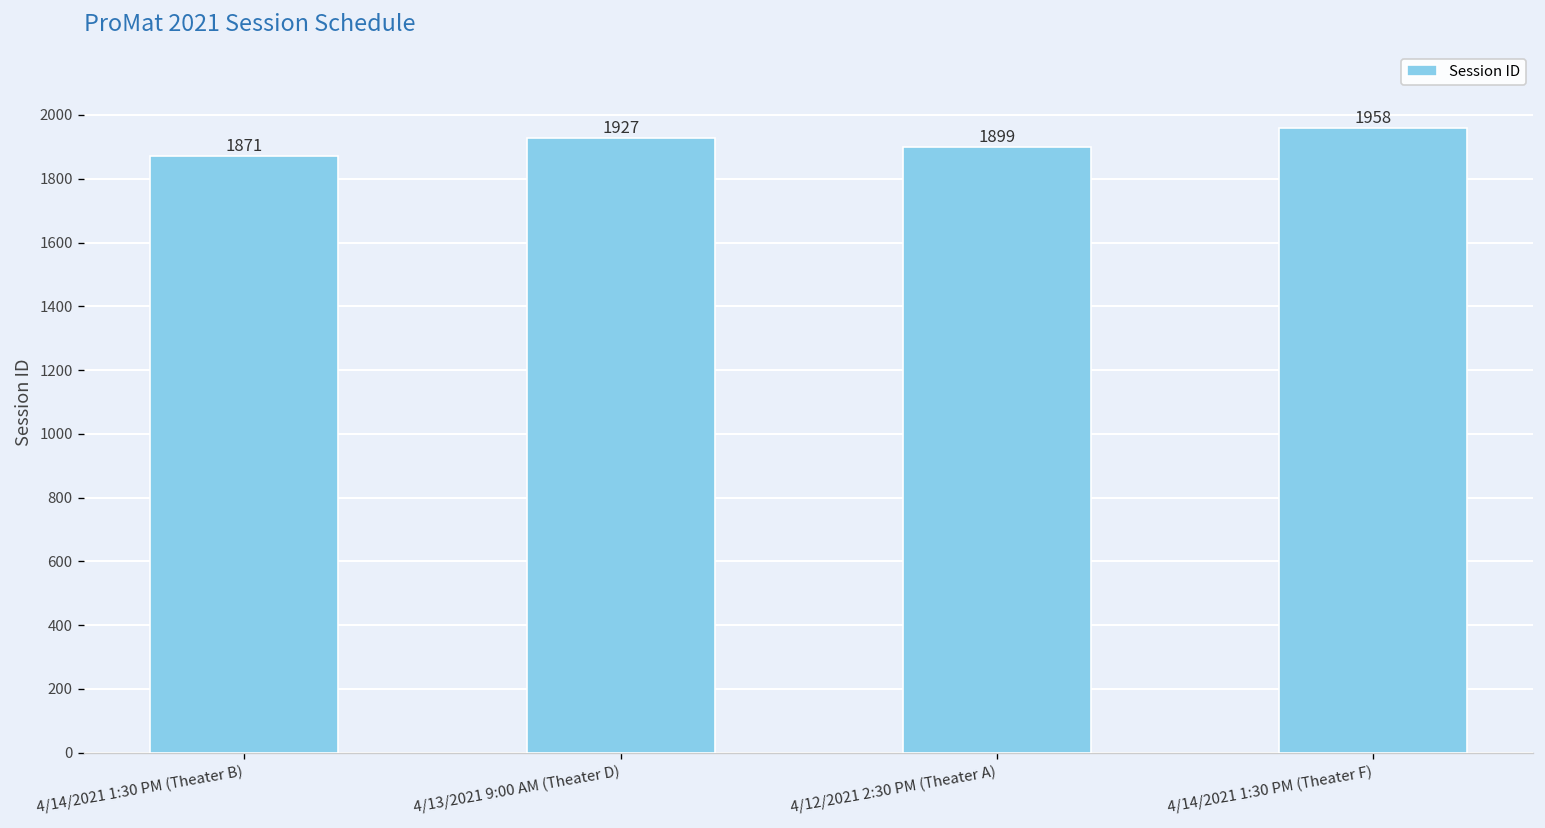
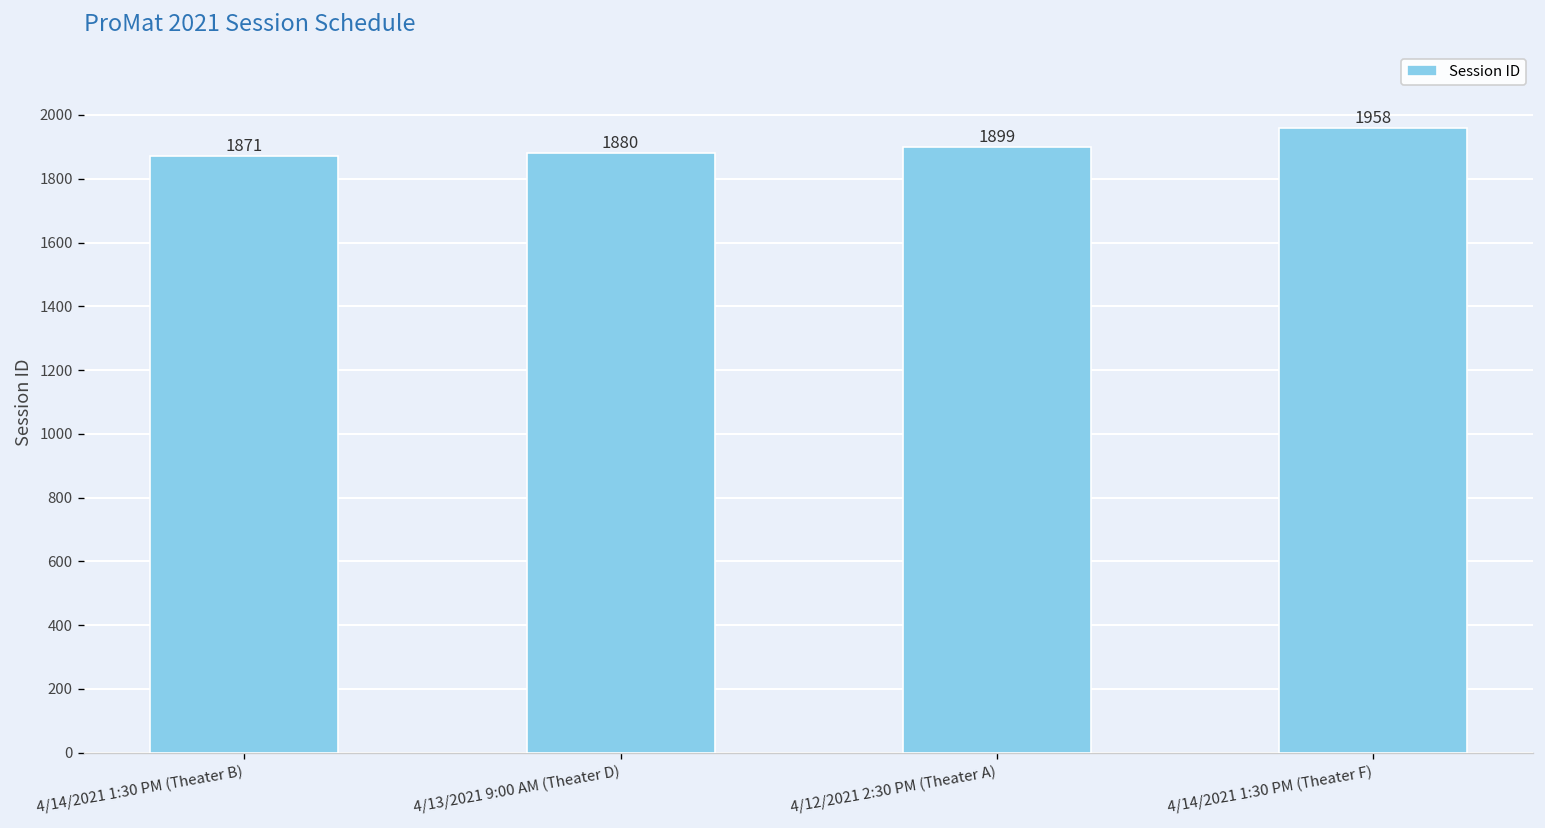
  {
    "4/14/2021 1:30 PM (Theater B)": 1871,
-   "4/13/2021 9:00 AM (Theater D)": 1927,
+   "4/13/2021 9:00 AM (Theater D)": 1880,
    "4/12/2021 2:30 PM (Theater A)": 1899,
    "4/14/2021 1:30 PM (Theater F)": 1958
  }
